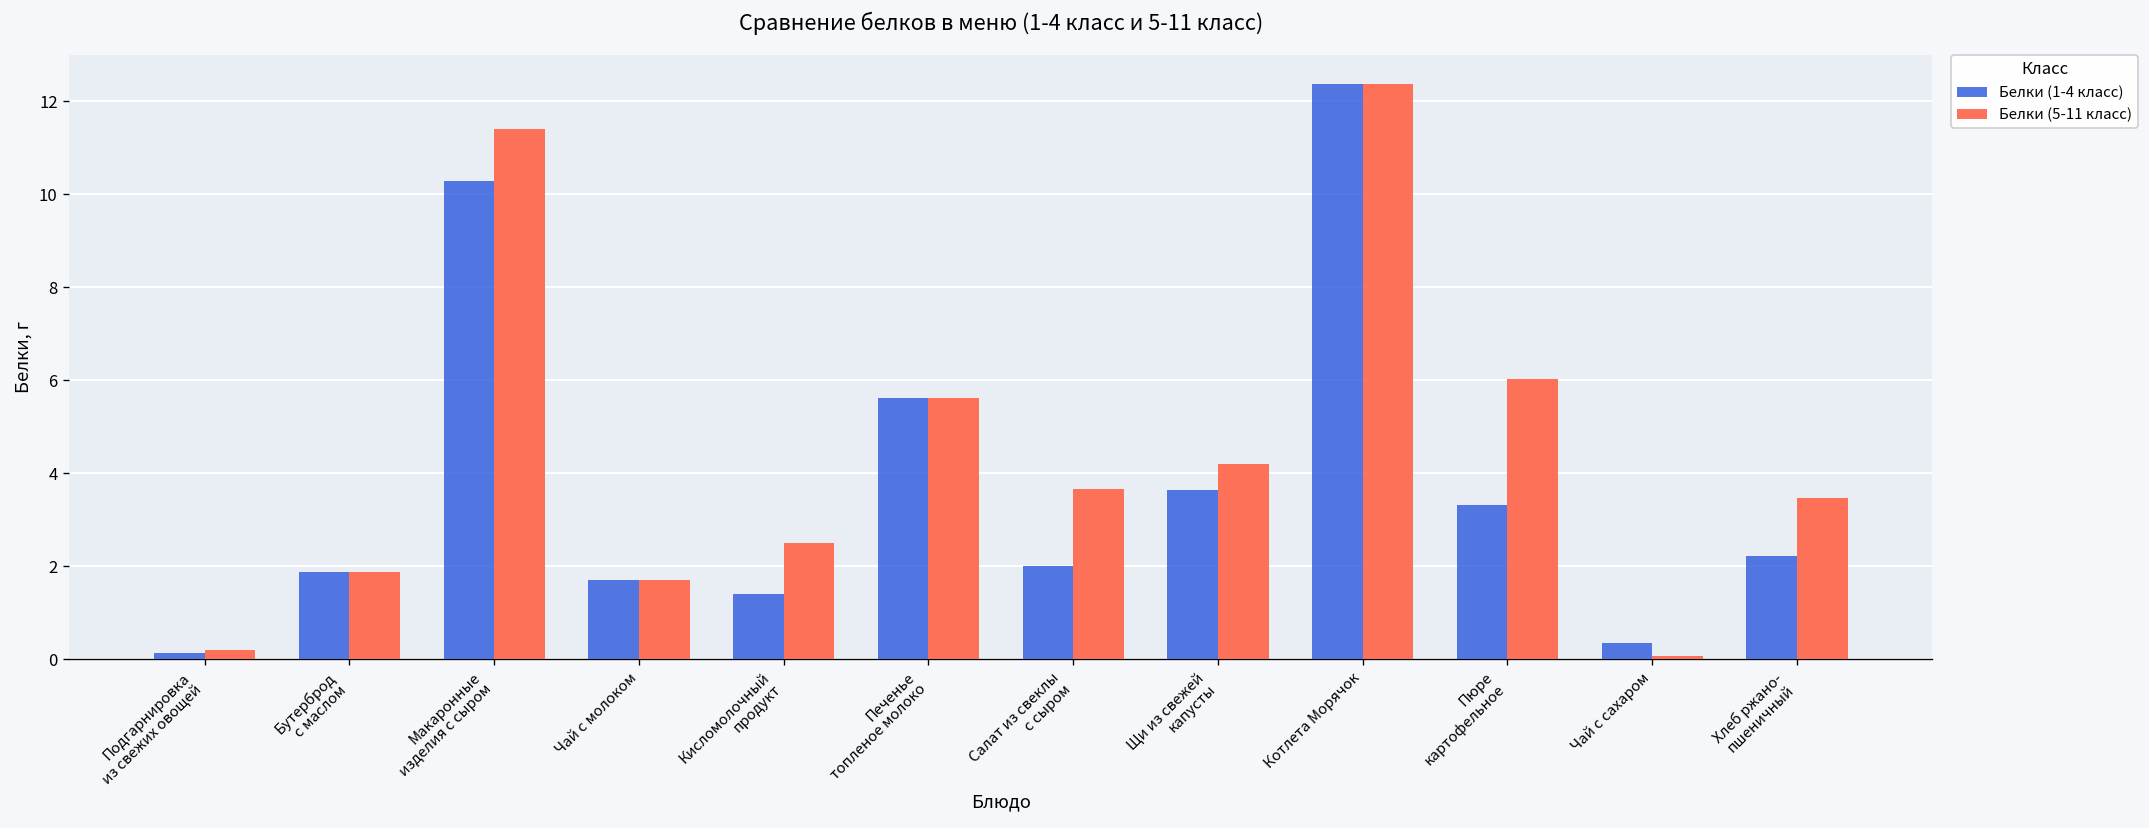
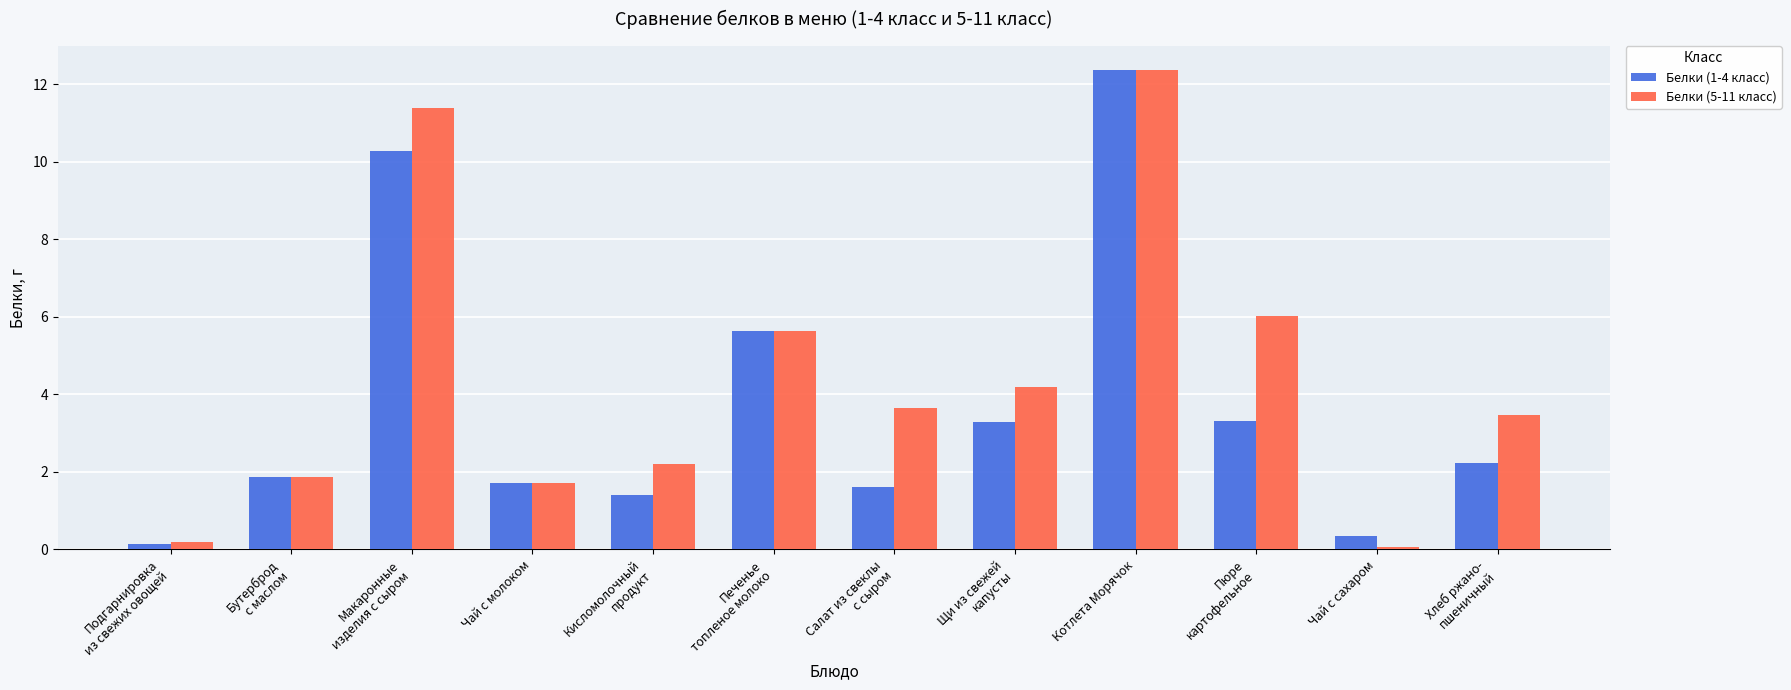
  {
    "Белки (1-4 класс)": {
      "Подгарнировка из свежих овощей": 0.1,
      "Бутерброд с маслом": 1.9,
      "Макаронные изделия с сыром": 10.3,
      "Чай с молоком": 1.7,
      "Кисломолочный продукт": 1.4,
      "Печенье топленое молоко": 5.6,
-     "Салат из свеклы с сыром": 2.0,
-     "Щи из свежей капусты": 3.6,
+     "Салат из свеклы с сыром": 1.6,
+     "Щи из свежей капусты": 3.3,
      "Котлета Морячок": 12.4,
      "Пюре картофельное": 3.3,
      "Чай с сахаром": 0.4,
      "Хлеб ржано- пшеничный": 2.2
    },
    "Белки (5-11 класс)": {
      "Подгарнировка из свежих овощей": 0.2,
      "Бутерброд с маслом": 1.9,
      "Макаронные изделия с сыром": 11.4,
      "Чай с молоком": 1.7,
-     "Кисломолочный продукт": 2.5,
+     "Кисломолочный продукт": 2.2,
      "Печенье топленое молоко": 5.6,
      "Салат из свеклы с сыром": 3.7,
      "Щи из свежей капусты": 4.2,
      "Котлета Морячок": 12.4,
      "Пюре картофельное": 6.0,
      "Чай с сахаром": 0.1,
      "Хлеб ржано- пшеничный": 3.5
    }
  }
